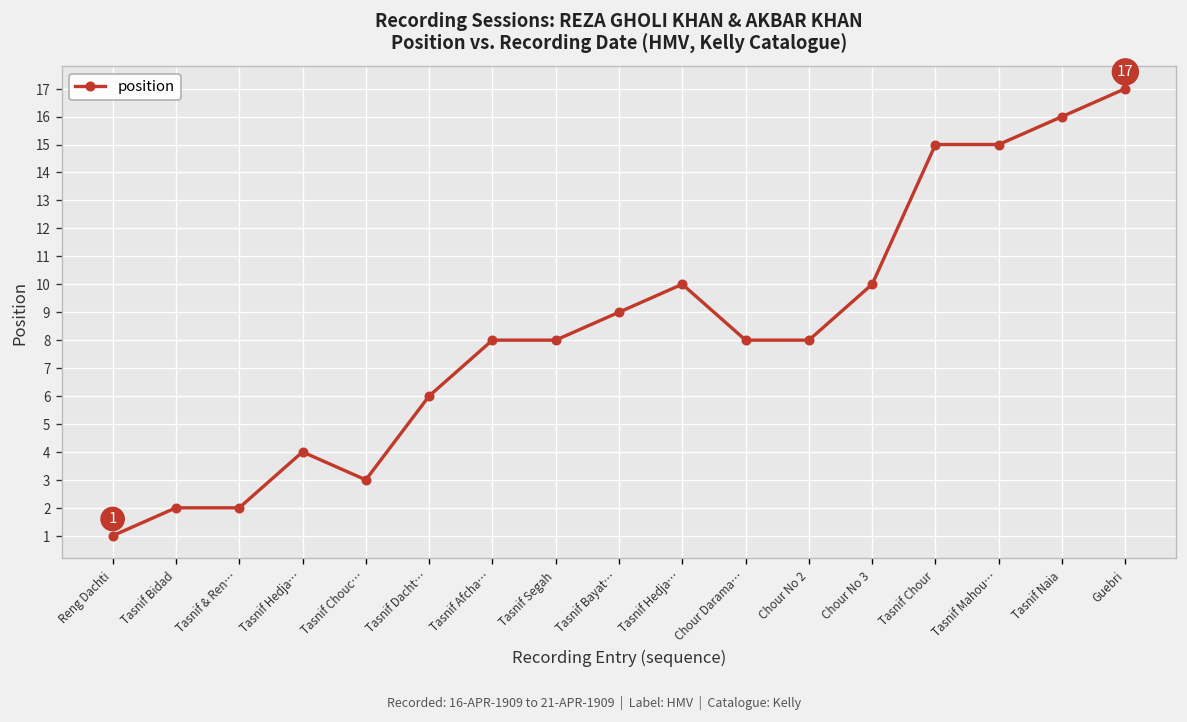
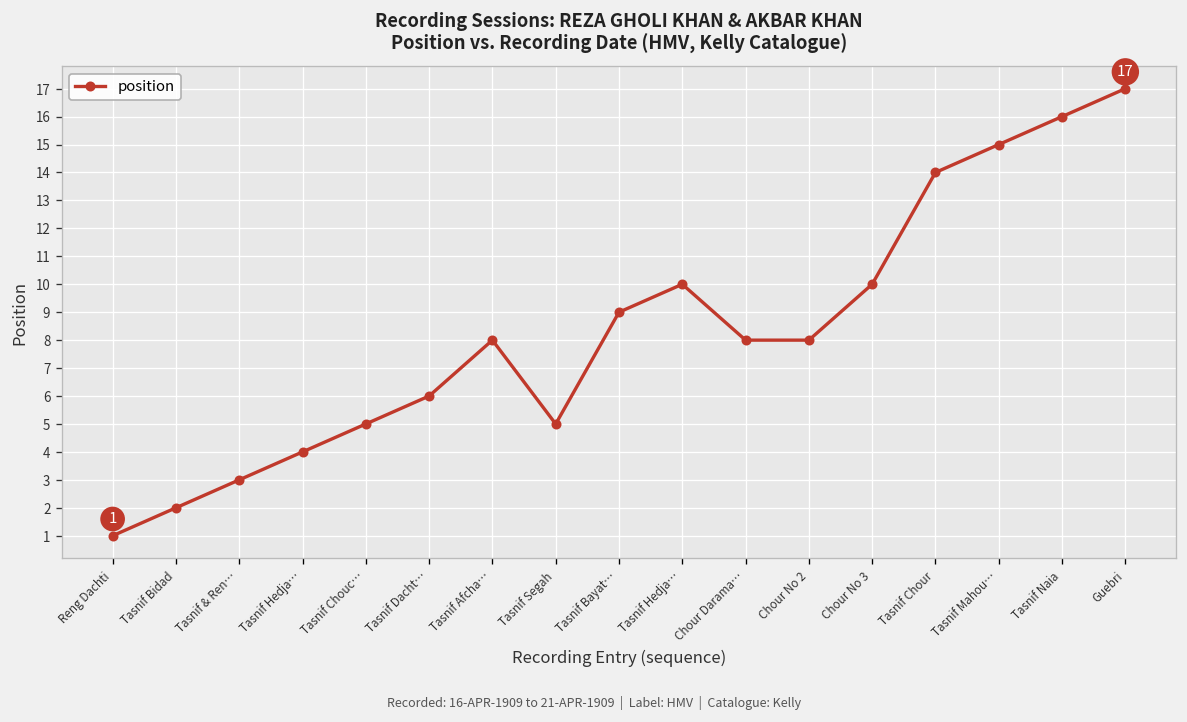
  {
    "Tasnif Bidad": 2,
-   "Tasnif & Ren…": 2,
-   "Tasnif Chouc…": 3,
+   "Tasnif & Ren…": 3,
+   "Tasnif Chouc…": 5,
    "Tasnif Dacht…": 6,
    "Tasnif Afcha…": 8,
-   "Tasnif Segah": 8,
+   "Tasnif Segah": 5,
    "Tasnif Bayat…": 9,
    "Chour Darama…": 8,
    "Chour No 2": 8,
    "Chour No 3": 10,
-   "Tasnif Chour": 15,
+   "Tasnif Chour": 14,
    "Tasnif Mahou…": 15,
    "Tasnif Naia": 16
  }
